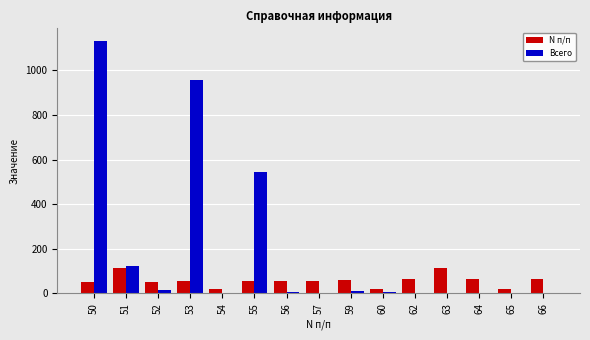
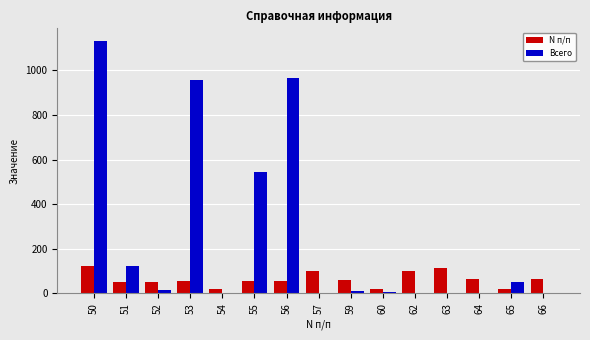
  {
    "N п/п": {
-     "50": 50,
-     "51": 110,
+     "50": 120,
+     "51": 50,
      "52": 50,
      "53": 50,
      "54": 20,
      "55": 60,
      "56": 60,
-     "57": 60,
+     "57": 100,
      "59": 60,
      "60": 20,
-     "62": 60,
+     "62": 100,
      "63": 110,
      "64": 60,
      "65": 20,
      "66": 70
    },
    "Всего": {
      "50": 1130,
      "51": 120,
      "52": 10,
      "53": 960,
      "55": 540,
-     "56": 0,
+     "56": 970,
      "62": 0,
      "63": 0,
      "64": 0,
-     "65": 0,
+     "65": 50,
      "66": 0
    }
  }
